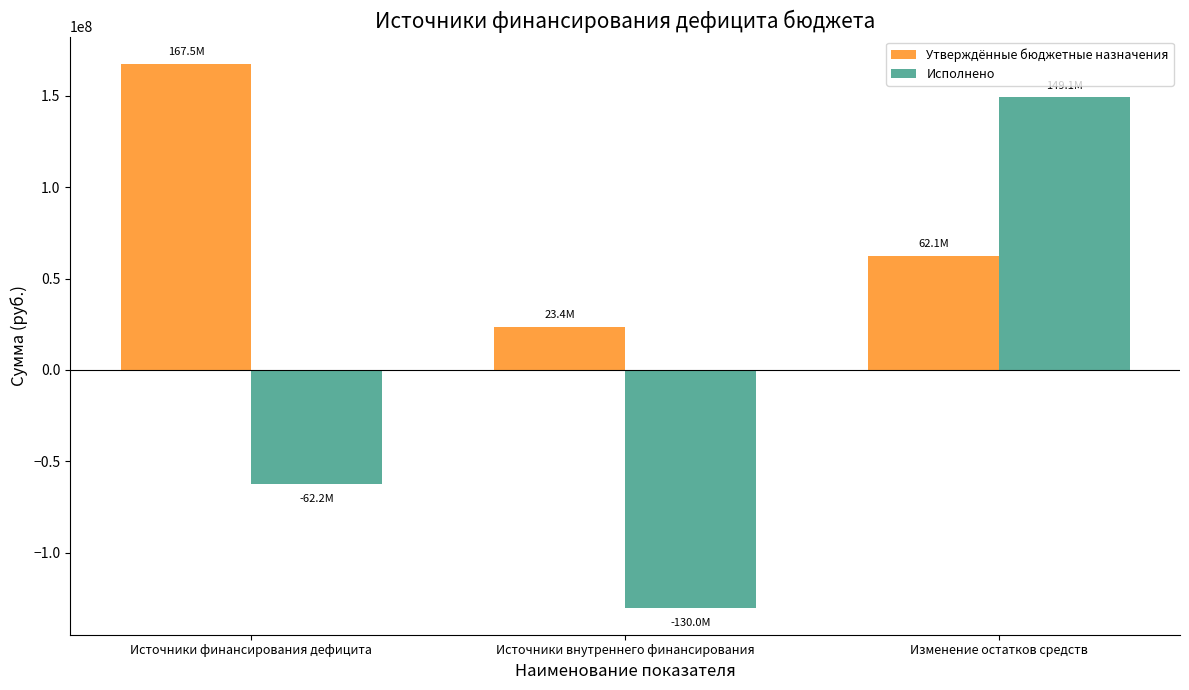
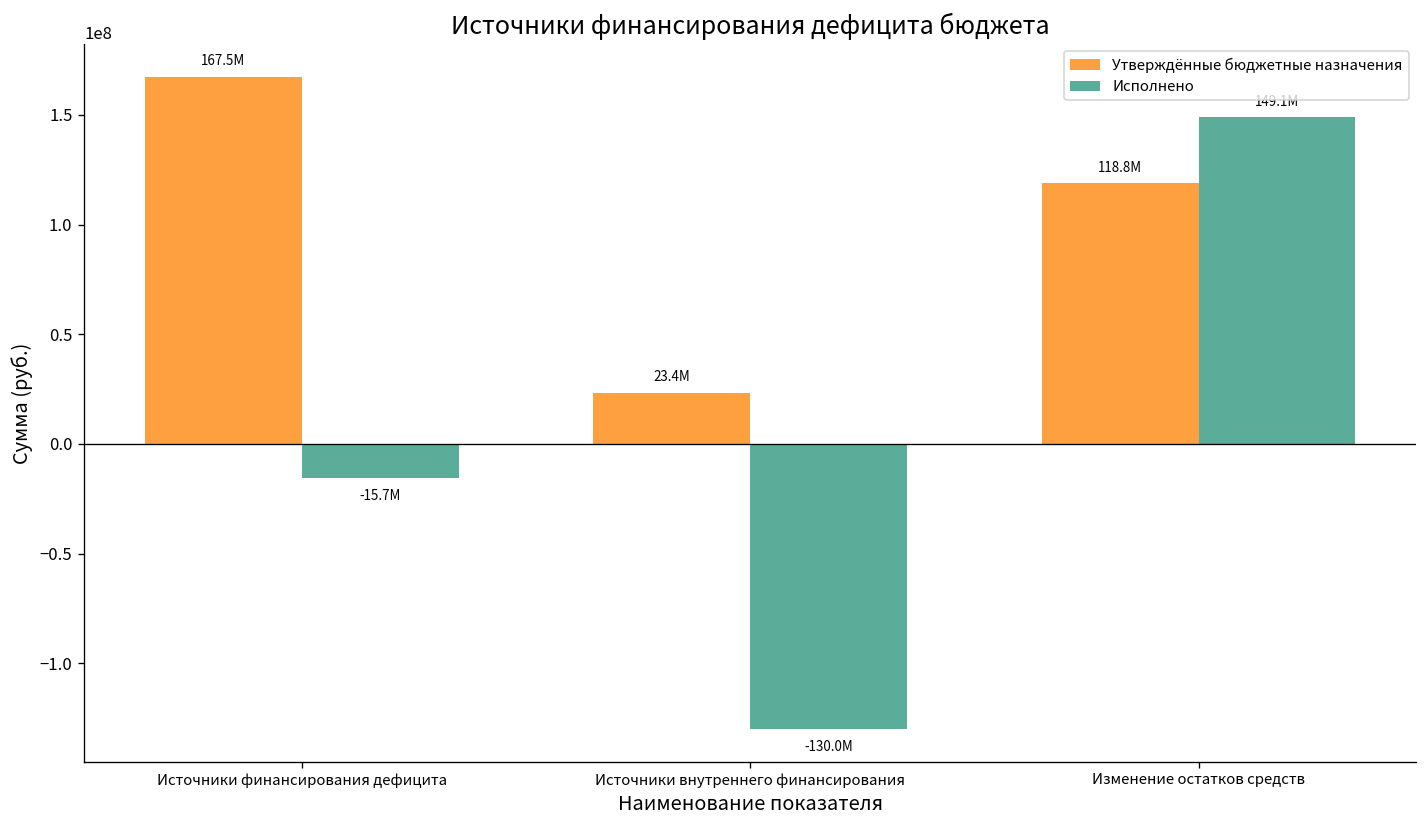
  {
    "Утверждённые бюджетные назначения": {
      "Источники финансирования дефицита": "167.5M",
      "Источники внутреннего финансирования": "23.4M",
-     "Изменение остатков средств": "62.1M"
+     "Изменение остатков средств": "118.8M"
    },
    "Исполнено": {
-     "Источники финансирования дефицита": "-62.2M",
+     "Источники финансирования дефицита": "-15.7M",
      "Источники внутреннего финансирования": "-130.0M"
    }
  }
